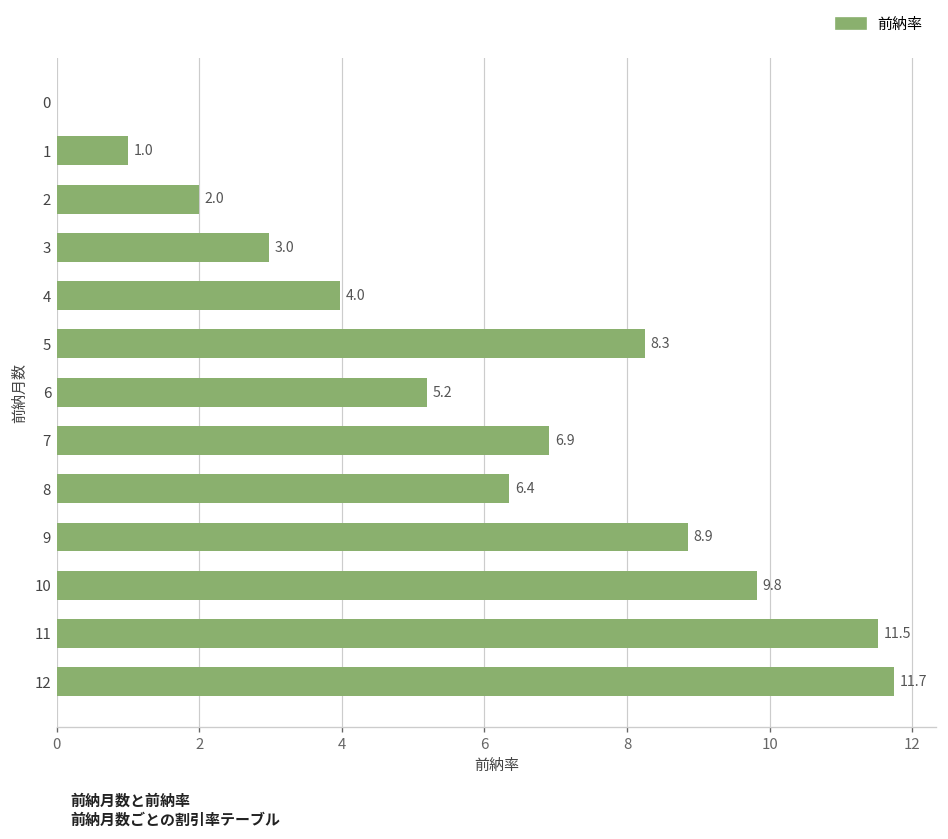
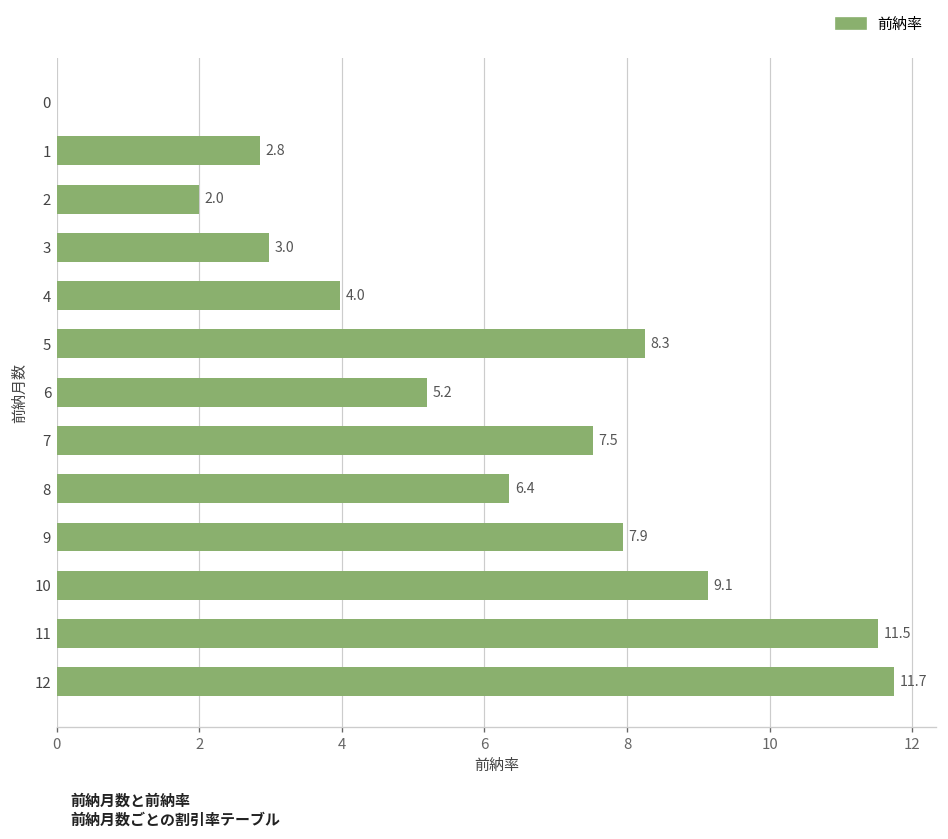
  {
-   "1": 1.0,
+   "1": 2.8,
    "2": 2.0,
    "3": 3.0,
    "4": 4.0,
    "5": 8.3,
    "6": 5.2,
-   "7": 6.9,
+   "7": 7.5,
    "8": 6.4,
-   "9": 8.9,
-   "10": 9.8,
+   "9": 7.9,
+   "10": 9.1,
    "11": 11.5,
    "12": 11.7
  }
